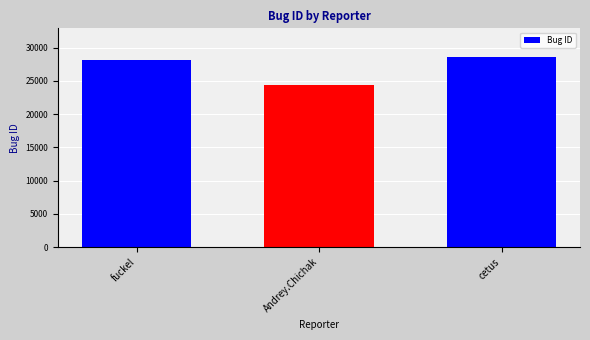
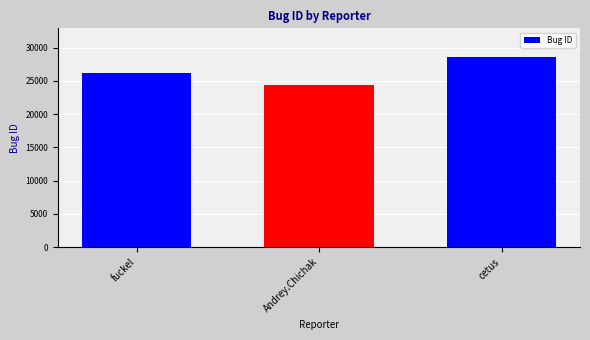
  {
-   "fuckel": 28000,
+   "fuckel": 26000,
    "Andrey.Chichak": 24000,
    "cetus": 29000
  }
